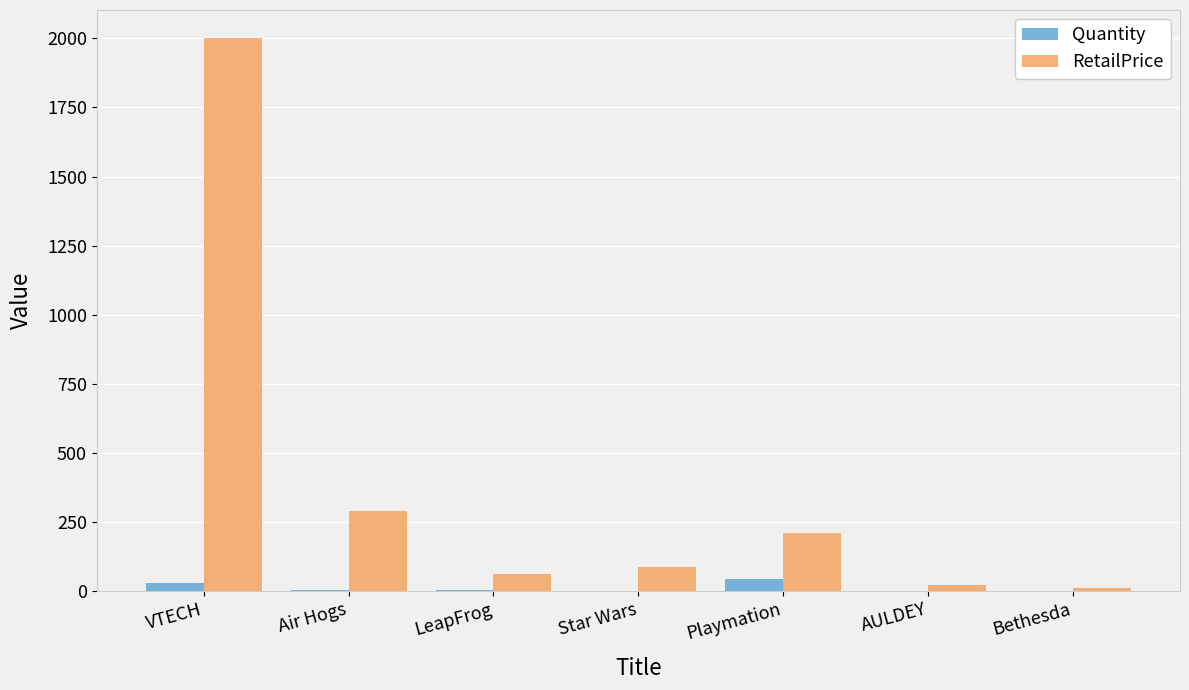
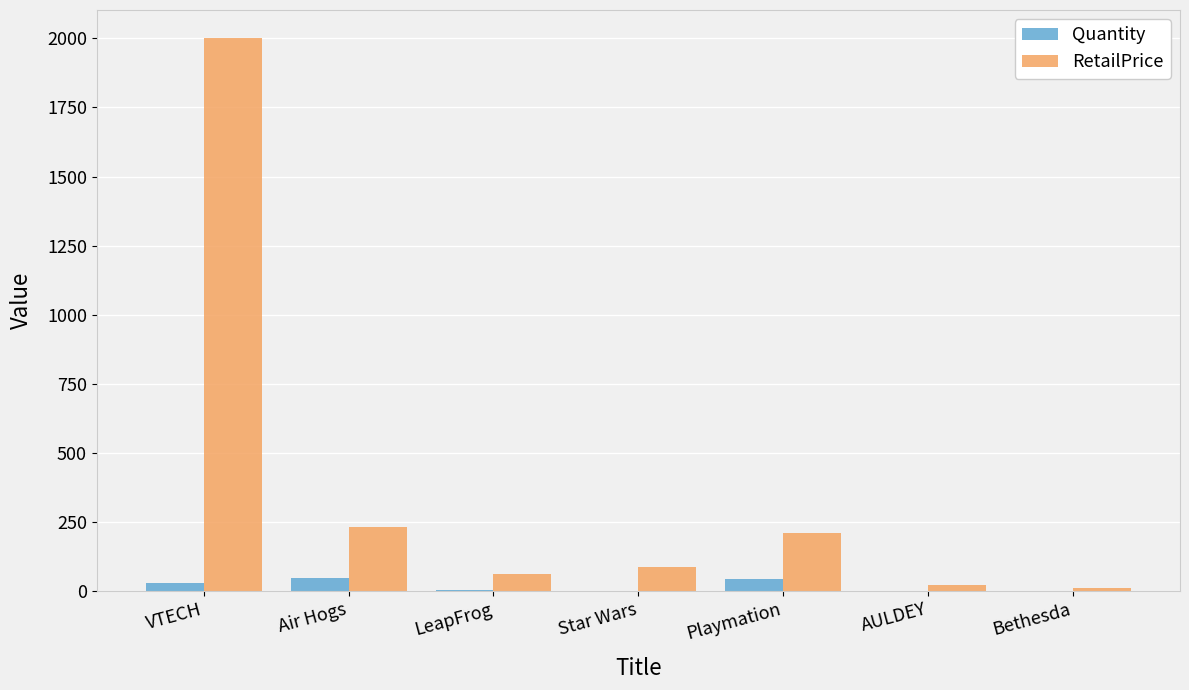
  {
    "Quantity": {
      "VTECH": 30,
-     "Air Hogs": 0,
+     "Air Hogs": 50,
      "Playmation": 40
    },
    "RetailPrice": {
      "VTECH": 2000,
-     "Air Hogs": 290,
+     "Air Hogs": 230,
      "LeapFrog": 60,
      "Star Wars": 90,
      "Playmation": 210,
      "AULDEY": 20,
      "Bethesda": 10
    }
  }
